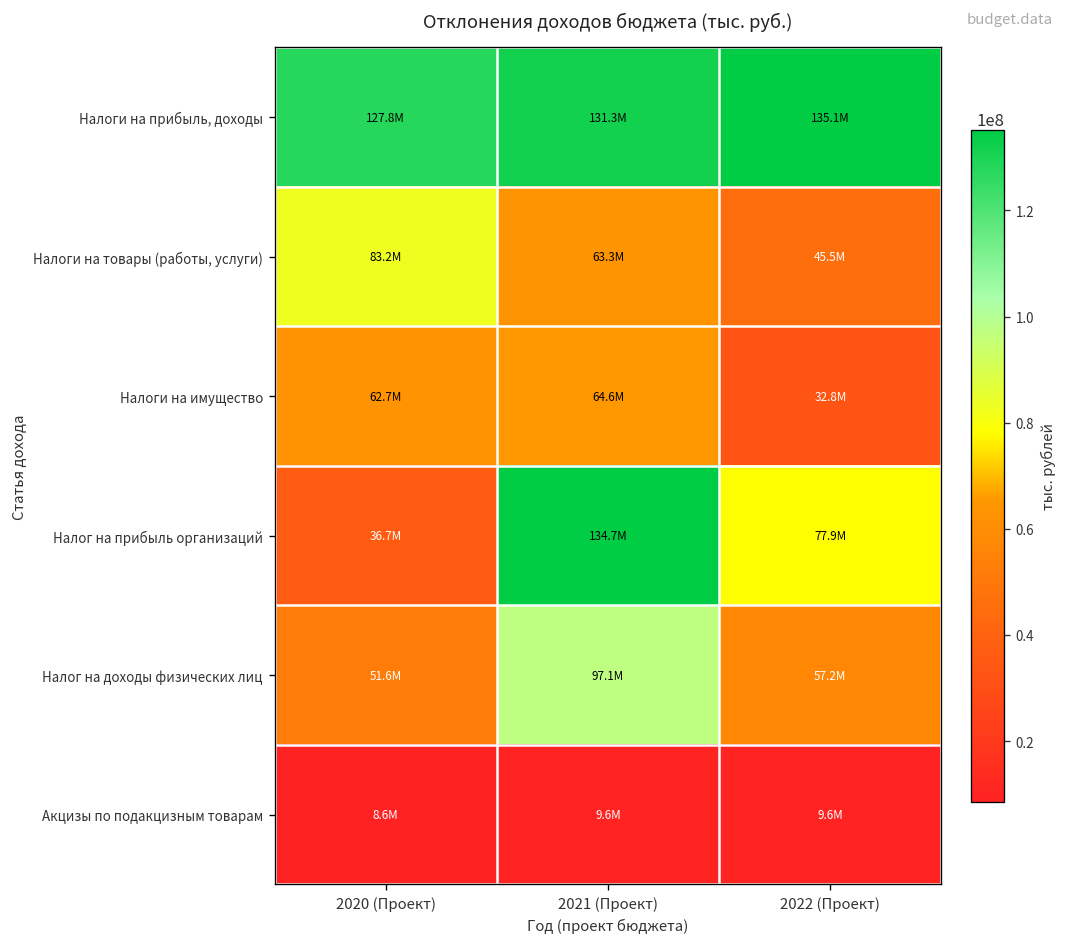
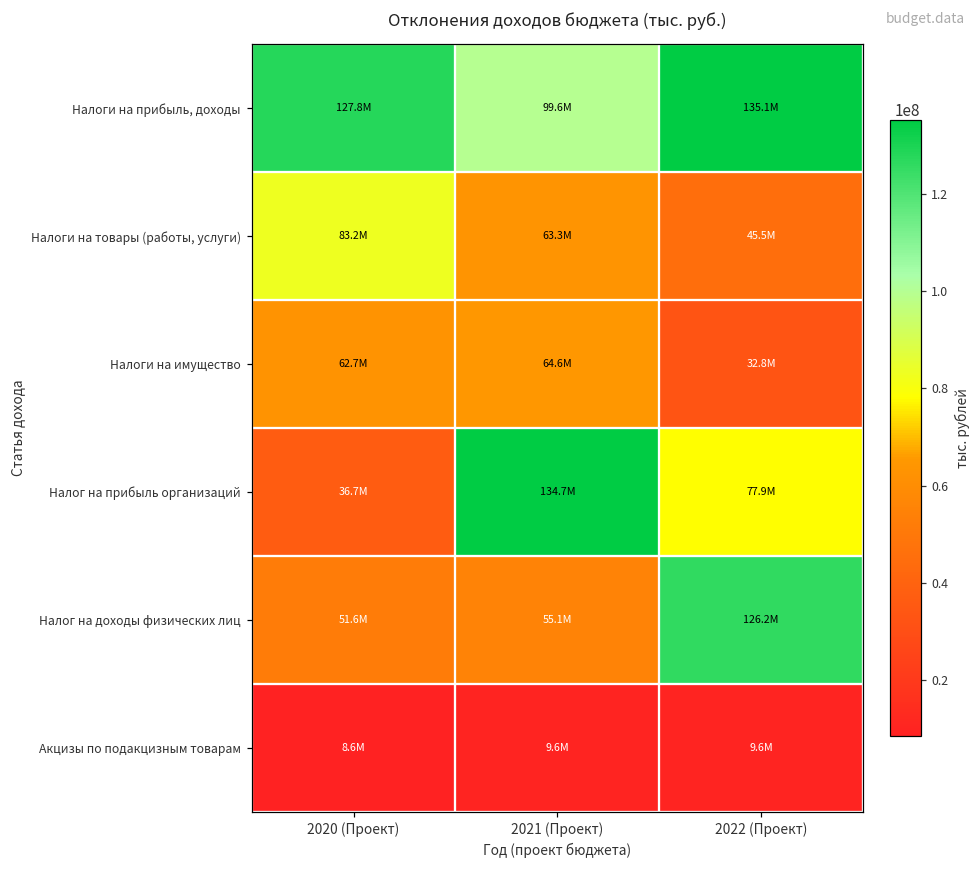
  {
    "Налоги на прибыль, доходы": {
      "2020 (Проект)": "127.8M",
-     "2021 (Проект)": "131.3M",
+     "2021 (Проект)": "99.6M",
      "2022 (Проект)": "135.1M"
    },
    "Налоги на товары (работы, услуги)": {
      "2020 (Проект)": "83.2M",
      "2021 (Проект)": "63.3M",
      "2022 (Проект)": "45.5M"
    },
    "Налоги на имущество": {
      "2020 (Проект)": "62.7M",
      "2021 (Проект)": "64.6M",
      "2022 (Проект)": "32.8M"
    },
    "Налог на прибыль организаций": {
      "2020 (Проект)": "36.7M",
      "2021 (Проект)": "134.7M",
      "2022 (Проект)": "77.9M"
    },
    "Налог на доходы физических лиц": {
      "2020 (Проект)": "51.6M",
-     "2021 (Проект)": "97.1M",
-     "2022 (Проект)": "57.2M"
+     "2021 (Проект)": "55.1M",
+     "2022 (Проект)": "126.2M"
    },
    "Акцизы по подакцизным товарам": {
      "2020 (Проект)": "8.6M",
      "2021 (Проект)": "9.6M",
      "2022 (Проект)": "9.6M"
    }
  }
